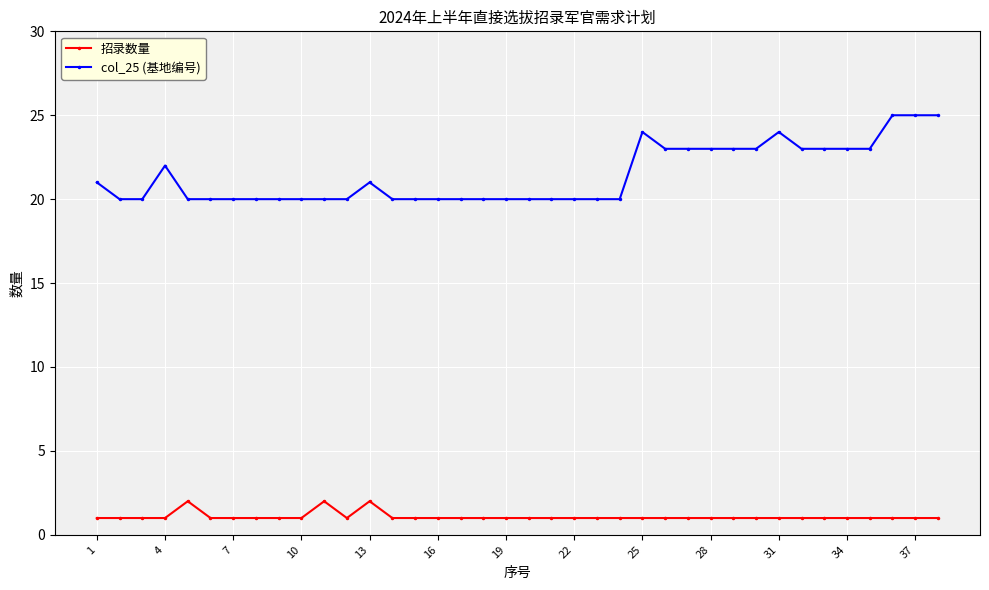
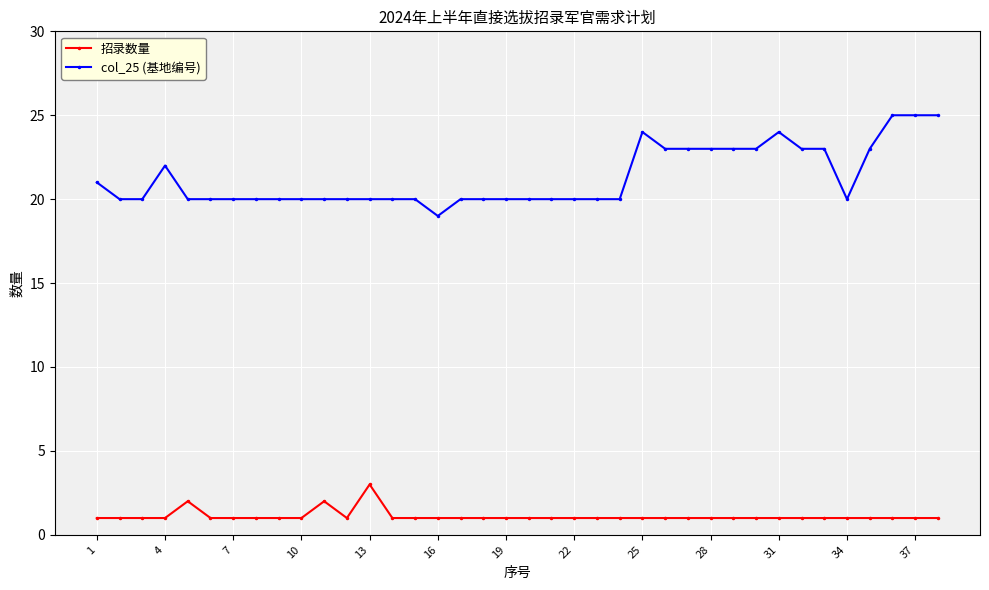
  {
    "招录数量": {
      "1": 1,
      "4": 1,
      "7": 1,
      "10": 1,
-     "13": 2,
+     "13": 3,
      "16": 1,
      "19": 1,
      "22": 1,
      "25": 1,
      "28": 1,
      "31": 1,
      "34": 1,
      "37": 1
    },
    "col_25 (基地编号)": {
      "1": 21,
      "4": 22,
      "7": 20,
      "10": 20,
-     "13": 21,
-     "16": 20,
+     "13": 20,
+     "16": 19,
      "19": 20,
      "22": 20,
      "25": 24,
      "28": 23,
      "31": 24,
-     "34": 23,
+     "34": 20,
      "37": 25
    }
  }
